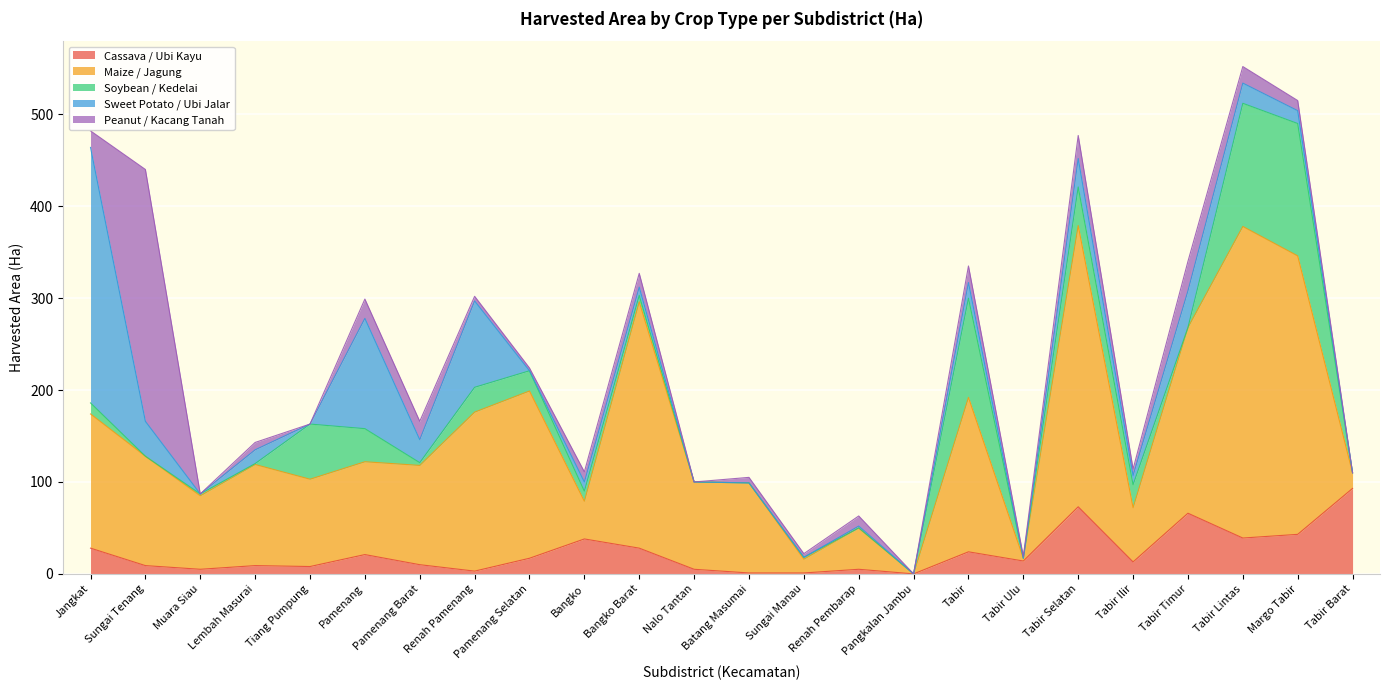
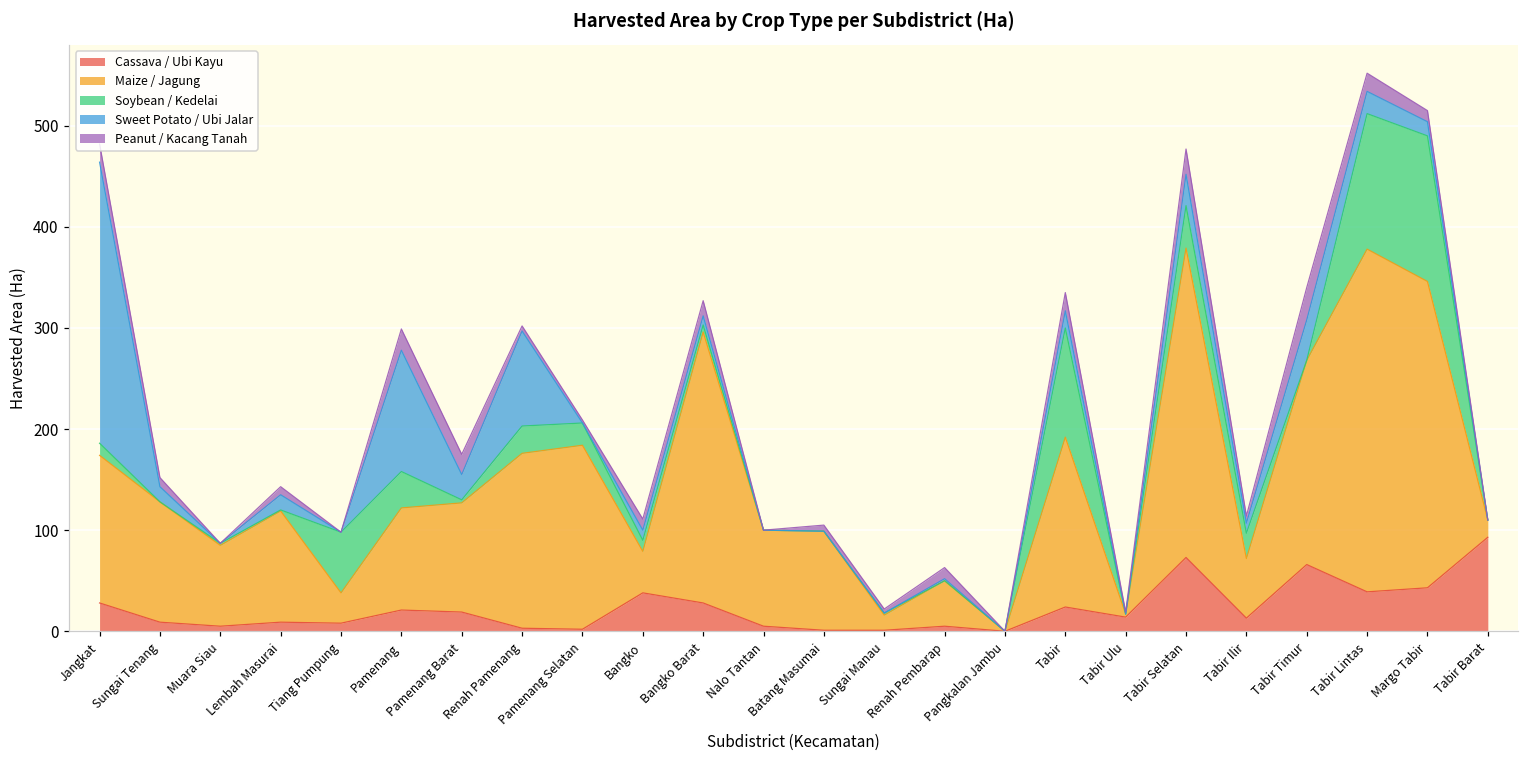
  {
    "Cassava / Ubi Kayu": {
      "Jangkat": 30,
      "Sungai Tenang": 10,
      "Muara Siau": 10,
      "Lembah Masurai": 10,
      "Tiang Pumpung": 10,
      "Pamenang": 20,
-     "Pamenang Barat": 10,
+     "Pamenang Barat": 20,
      "Renah Pamenang": 0,
-     "Pamenang Selatan": 20,
+     "Pamenang Selatan": 0,
      "Bangko": 40,
      "Bangko Barat": 30,
      "Nalo Tantan": 10,
      "Batang Masumai": 0,
      "Sungai Manau": 0,
      "Renah Pembarap": 10,
      "Tabir": 20,
      "Tabir Ulu": 10,
      "Tabir Selatan": 70,
      "Tabir Ilir": 10,
      "Tabir Timur": 70,
      "Tabir Lintas": 40,
      "Margo Tabir": 40,
      "Tabir Barat": 90
    },
    "Maize / Jagung": {
      "Jangkat": 150,
-     "Tiang Pumpung": 100,
+     "Tiang Pumpung": 30,
      "Pamenang": 100,
      "Pamenang Barat": 110,
      "Renah Pamenang": 170,
      "Pamenang Selatan": 180,
      "Bangko": 40,
      "Bangko Barat": 270,
      "Tabir": 170,
      "Tabir Selatan": 310,
      "Tabir Ilir": 60,
      "Tabir Lintas": 340,
      "Margo Tabir": 300
    },
    "Soybean / Kedelai": {
      "Jangkat": 10,
      "Pamenang": 40,
      "Pamenang Barat": 0,
      "Renah Pamenang": 30,
      "Bangko": 10,
      "Bangko Barat": 10,
      "Tabir": 110,
      "Tabir Selatan": 40,
      "Tabir Ilir": 30,
      "Tabir Lintas": 130,
      "Margo Tabir": 140
    },
    "Sweet Potato / Ubi Jalar": {
      "Jangkat": 280,
-     "Sungai Tenang": 40,
+     "Sungai Tenang": 20,
      "Lembah Masurai": 20,
      "Pamenang": 120,
      "Pamenang Barat": 30,
      "Renah Pamenang": 90,
      "Bangko": 10,
      "Bangko Barat": 10,
      "Tabir": 20,
      "Tabir Selatan": 30,
      "Tabir Ilir": 10,
      "Tabir Timur": 40,
      "Tabir Lintas": 20,
      "Margo Tabir": 10
    },
    "Peanut / Kacang Tanah": {
      "Jangkat": 20,
-     "Sungai Tenang": 270,
+     "Sungai Tenang": 10,
      "Lembah Masurai": 10,
      "Pamenang": 20,
      "Pamenang Barat": 20,
      "Renah Pamenang": 10,
      "Pamenang Selatan": 0,
      "Bangko": 10,
      "Bangko Barat": 20,
      "Batang Masumai": 10,
      "Sungai Manau": 0,
      "Renah Pembarap": 10,
      "Tabir": 20,
      "Tabir Selatan": 30,
      "Tabir Ilir": 10,
      "Tabir Timur": 30,
      "Tabir Lintas": 20,
      "Margo Tabir": 10
    }
  }
